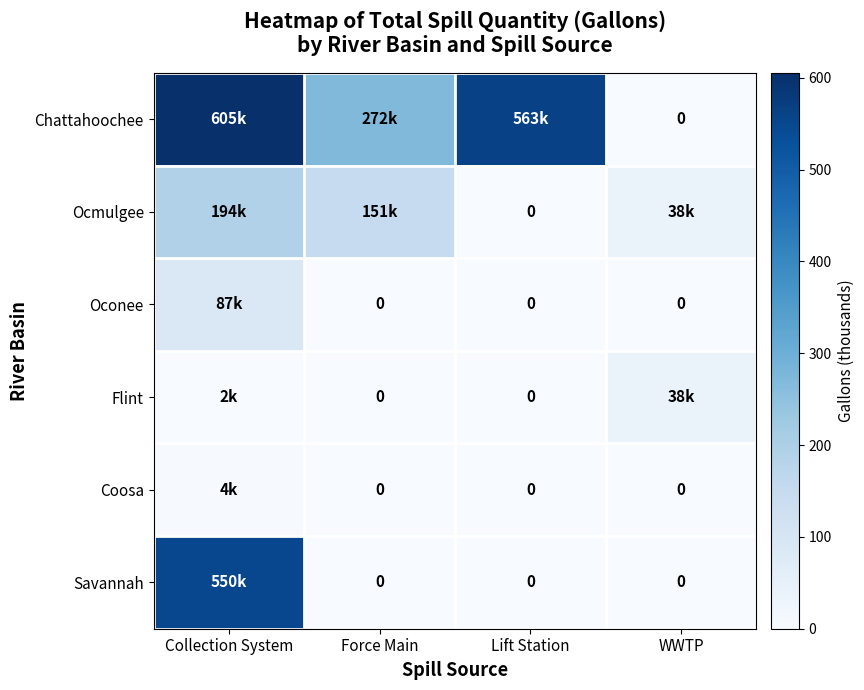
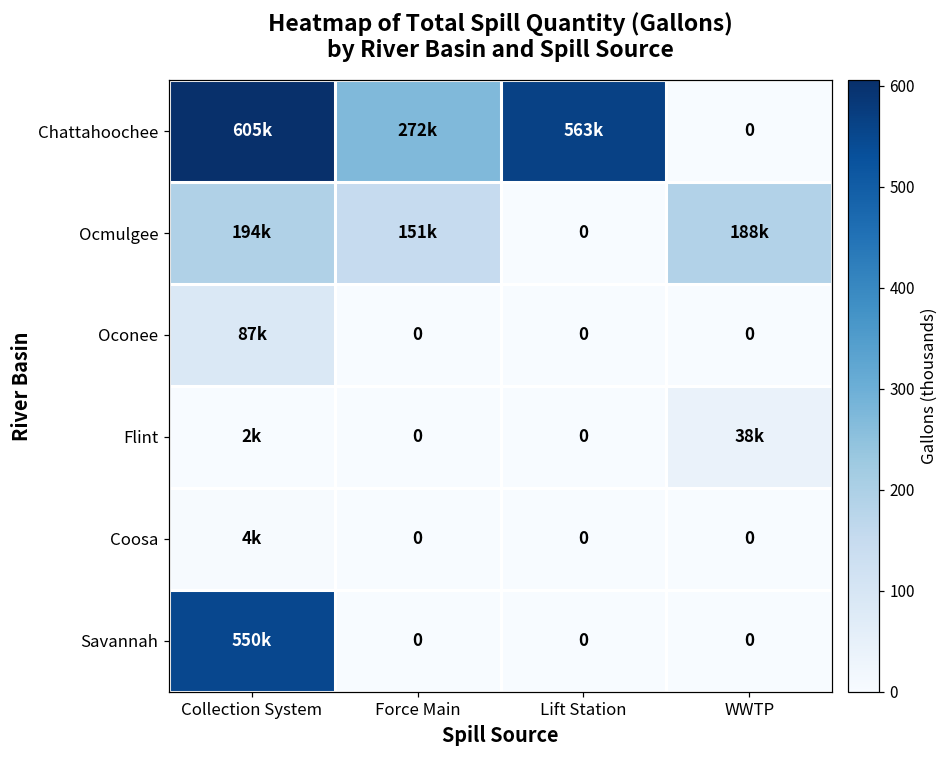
  {
    "Chattahoochee": {
      "Collection System": "605k",
      "Force Main": "272k",
      "Lift Station": "563k",
      "WWTP": "0"
    },
    "Ocmulgee": {
      "Collection System": "194k",
      "Force Main": "151k",
      "Lift Station": "0",
-     "WWTP": "38k"
+     "WWTP": "188k"
    },
    "Oconee": {
      "Collection System": "87k",
      "Force Main": "0",
      "Lift Station": "0",
      "WWTP": "0"
    },
    "Flint": {
      "Collection System": "2k",
      "Force Main": "0",
      "Lift Station": "0",
      "WWTP": "38k"
    },
    "Coosa": {
      "Collection System": "4k",
      "Force Main": "0",
      "Lift Station": "0",
      "WWTP": "0"
    },
    "Savannah": {
      "Collection System": "550k",
      "Force Main": "0",
      "Lift Station": "0",
      "WWTP": "0"
    }
  }
